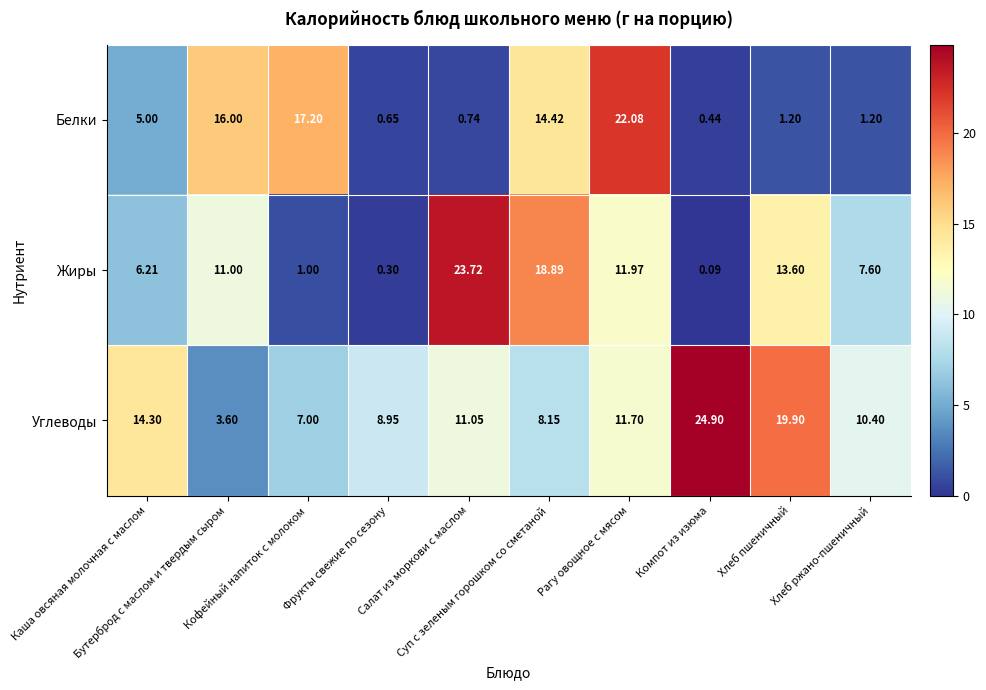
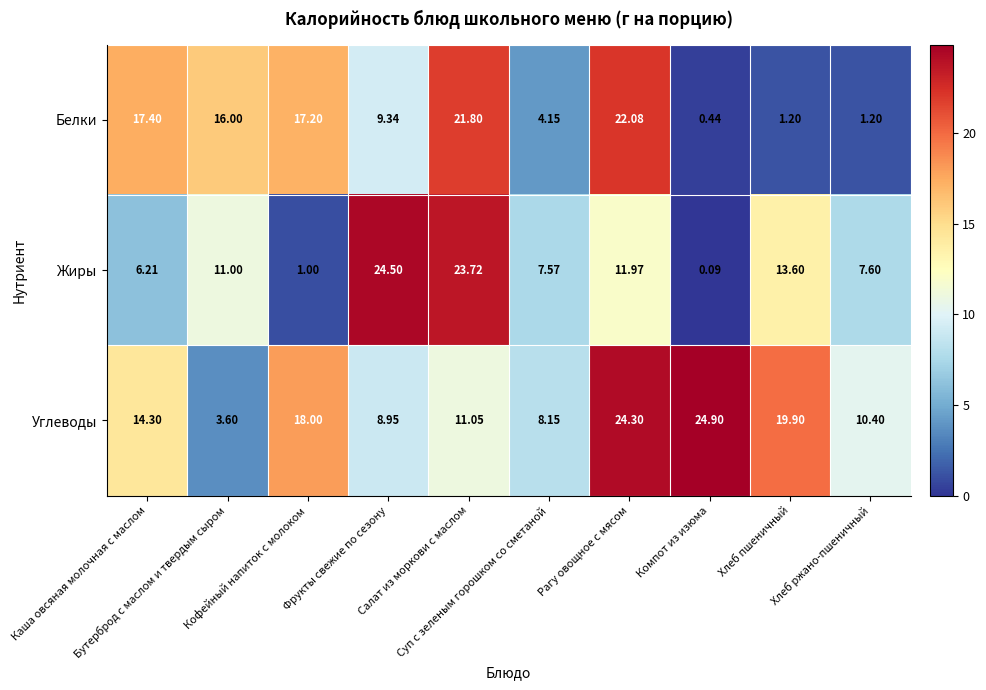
  {
    "Белки": {
-     "Каша овсяная молочная с маслом": 5.00,
+     "Каша овсяная молочная с маслом": 17.40,
      "Бутерброд с маслом и твердым сыром": 16.00,
      "Кофейный напиток с молоком": 17.20,
-     "Фрукты свежие по сезону": 0.65,
-     "Салат из моркови с маслом": 0.74,
-     "Суп с зеленым горошком со сметаной": 14.42,
+     "Фрукты свежие по сезону": 9.34,
+     "Салат из моркови с маслом": 21.80,
+     "Суп с зеленым горошком со сметаной": 4.15,
      "Рагу овощное с мясом": 22.08,
      "Компот из изюма": 0.44,
      "Хлеб пшеничный": 1.20,
      "Хлеб ржано-пшеничный": 1.20
    },
    "Жиры": {
      "Каша овсяная молочная с маслом": 6.21,
      "Бутерброд с маслом и твердым сыром": 11.00,
      "Кофейный напиток с молоком": 1.00,
-     "Фрукты свежие по сезону": 0.30,
+     "Фрукты свежие по сезону": 24.50,
      "Салат из моркови с маслом": 23.72,
-     "Суп с зеленым горошком со сметаной": 18.89,
+     "Суп с зеленым горошком со сметаной": 7.57,
      "Рагу овощное с мясом": 11.97,
      "Компот из изюма": 0.09,
      "Хлеб пшеничный": 13.60,
      "Хлеб ржано-пшеничный": 7.60
    },
    "Углеводы": {
      "Каша овсяная молочная с маслом": 14.30,
      "Бутерброд с маслом и твердым сыром": 3.60,
-     "Кофейный напиток с молоком": 7.00,
+     "Кофейный напиток с молоком": 18.00,
      "Фрукты свежие по сезону": 8.95,
      "Салат из моркови с маслом": 11.05,
      "Суп с зеленым горошком со сметаной": 8.15,
-     "Рагу овощное с мясом": 11.70,
+     "Рагу овощное с мясом": 24.30,
      "Компот из изюма": 24.90,
      "Хлеб пшеничный": 19.90,
      "Хлеб ржано-пшеничный": 10.40
    }
  }
